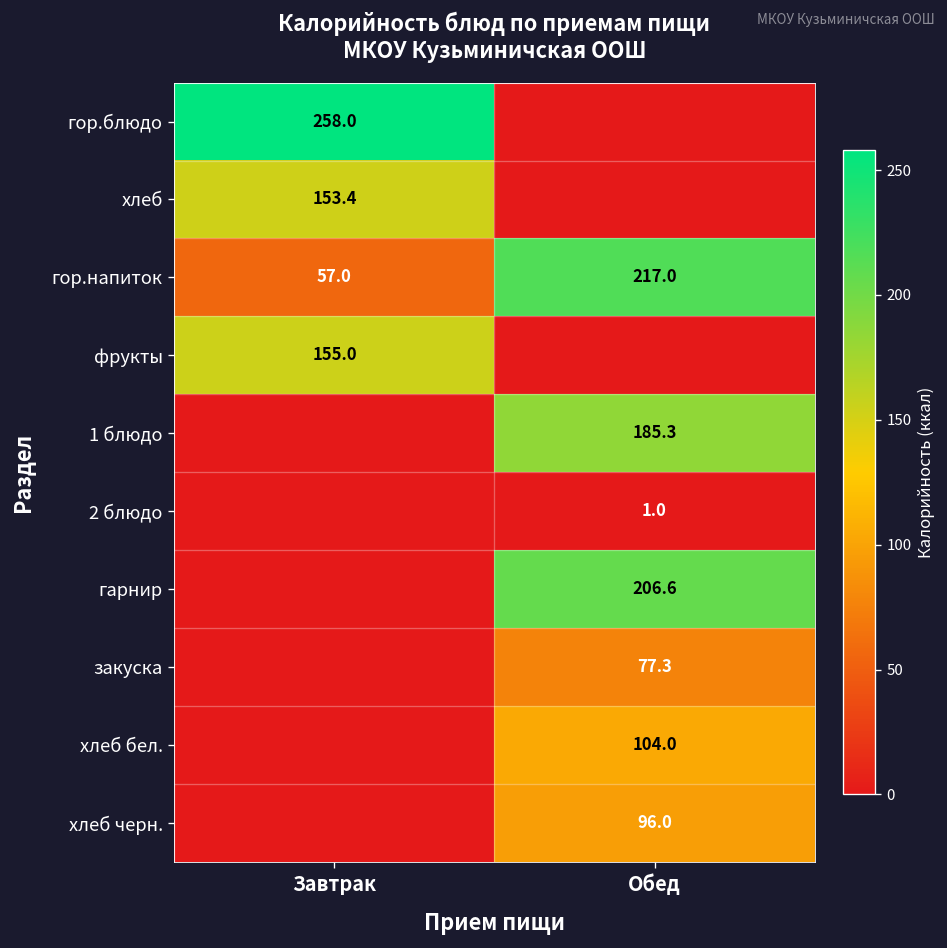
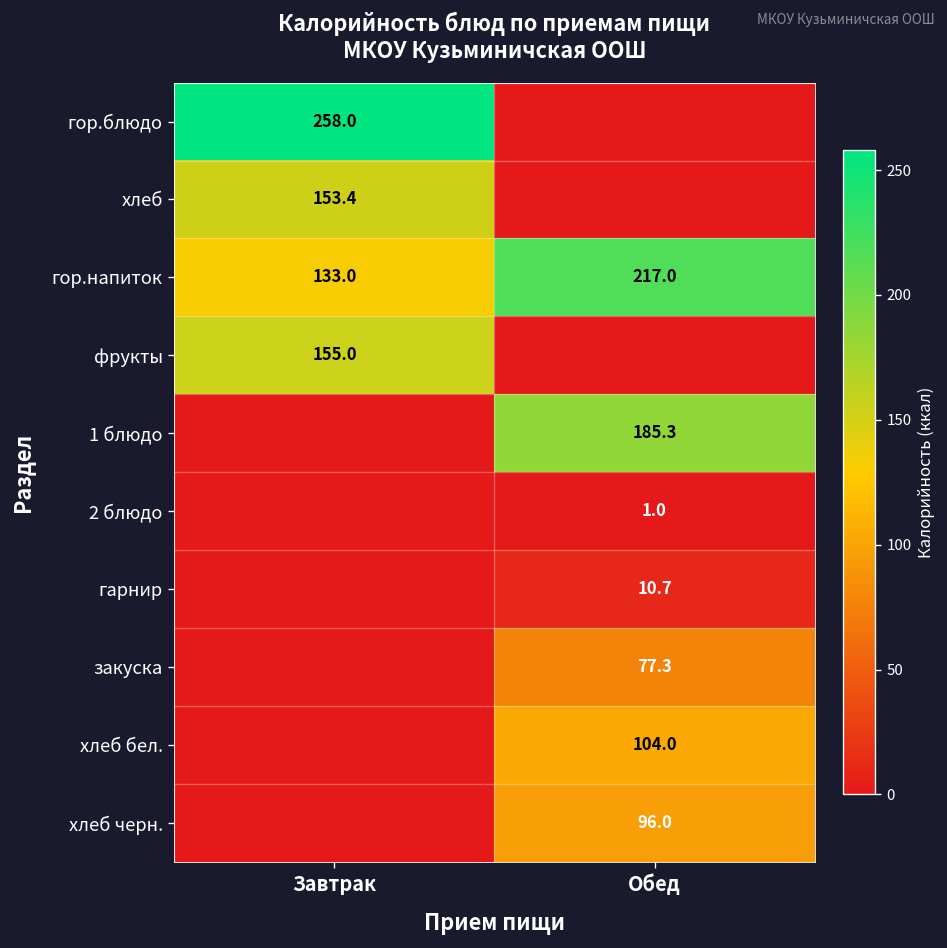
  {
    "гор.блюдо": {
      "Завтрак": 258.0
    },
    "хлеб": {
      "Завтрак": 153.4
    },
    "гор.напиток": {
-     "Завтрак": 57.0,
+     "Завтрак": 133.0,
      "Обед": 217.0
    },
    "фрукты": {
      "Завтрак": 155.0
    },
    "1 блюдо": {
      "Обед": 185.3
    },
    "2 блюдо": {
      "Обед": 1.0
    },
    "гарнир": {
-     "Обед": 206.6
+     "Обед": 10.7
    },
    "закуска": {
      "Обед": 77.3
    },
    "хлеб бел.": {
      "Обед": 104.0
    },
    "хлеб черн.": {
      "Обед": 96.0
    }
  }
